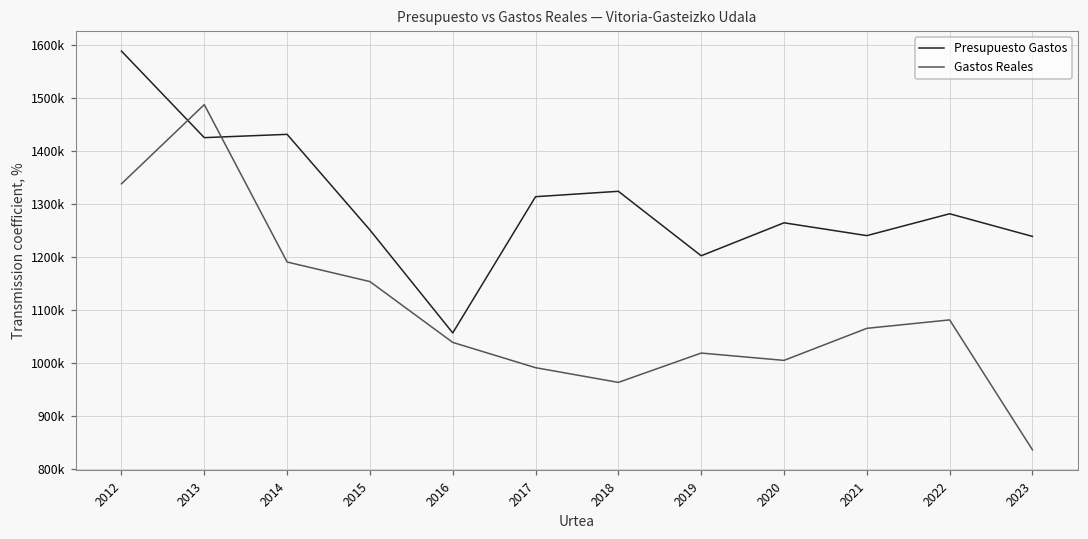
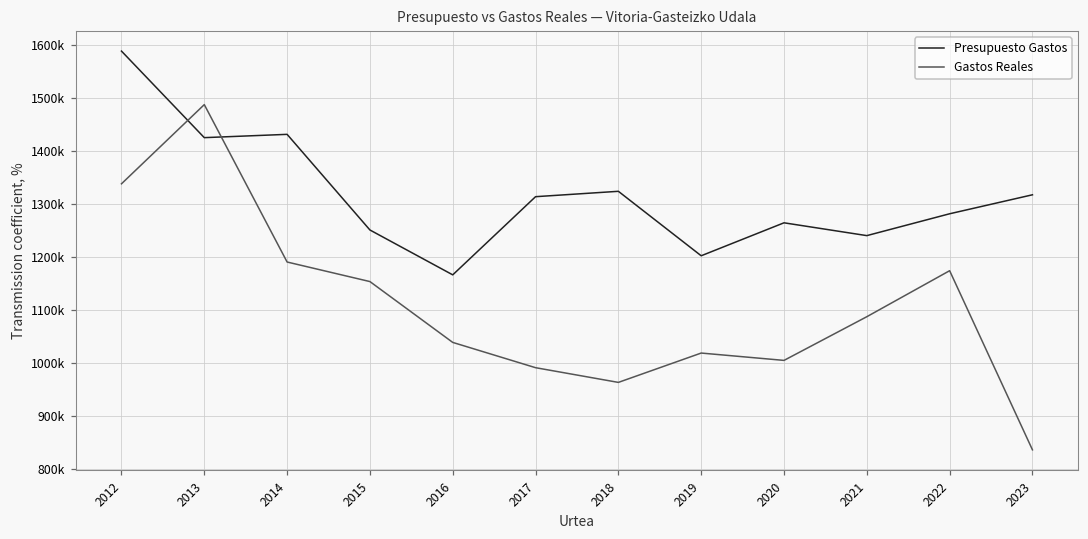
  {
    "Presupuesto Gastos": {
      "2012": 1590000,
      "2013": 1430000,
      "2014": 1430000,
      "2015": 1250000,
-     "2016": 1060000,
+     "2016": 1170000,
      "2017": 1310000,
      "2018": 1320000,
      "2019": 1200000,
      "2020": 1270000,
      "2021": 1240000,
      "2022": 1280000,
-     "2023": 1240000
+     "2023": 1320000
    },
    "Gastos Reales": {
      "2012": 1340000,
      "2013": 1490000,
      "2014": 1190000,
      "2015": 1150000,
      "2016": 1040000,
      "2017": 990000,
      "2018": 960000,
      "2019": 1020000,
      "2020": 1010000,
-     "2021": 1070000,
-     "2022": 1080000,
+     "2021": 1090000,
+     "2022": 1170000,
      "2023": 840000
    }
  }
